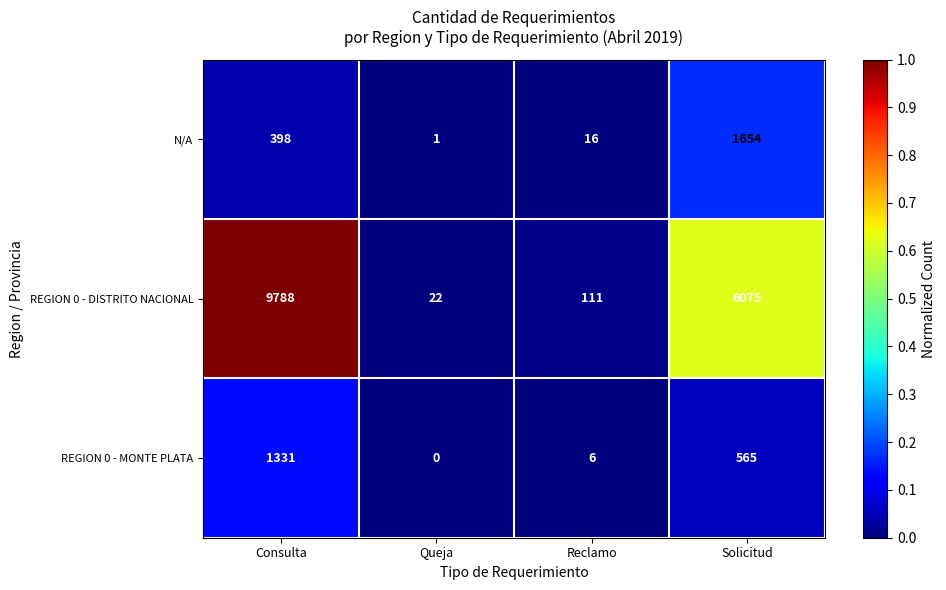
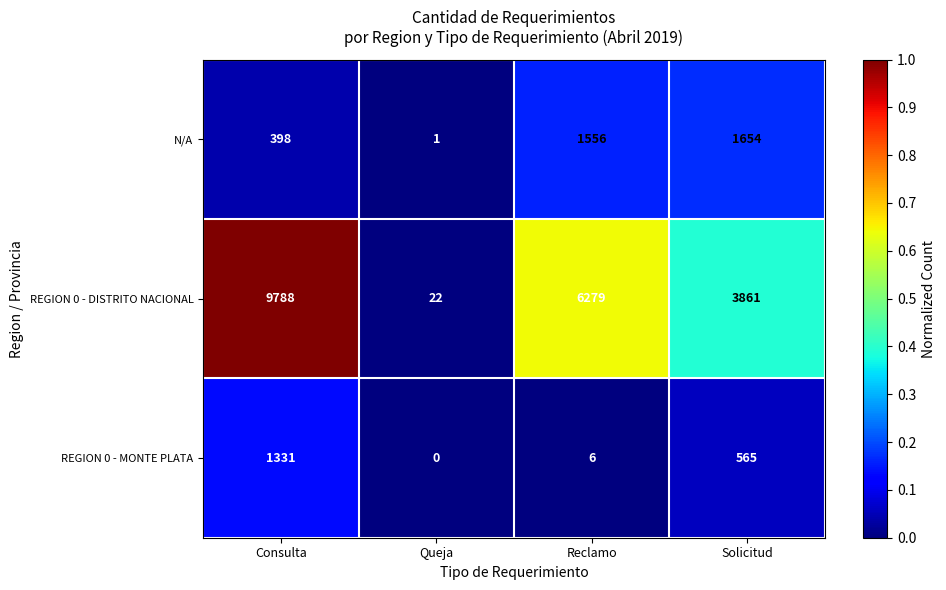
  {
    "N/A": {
      "Consulta": 398,
      "Queja": 1,
-     "Reclamo": 16,
+     "Reclamo": 1556,
      "Solicitud": 1654
    },
    "REGION 0 - DISTRITO NACIONAL": {
      "Consulta": 9788,
      "Queja": 22,
-     "Reclamo": 111,
-     "Solicitud": 6075
+     "Reclamo": 6279,
+     "Solicitud": 3861
    },
    "REGION 0 - MONTE PLATA": {
      "Consulta": 1331,
      "Queja": 0,
      "Reclamo": 6,
      "Solicitud": 565
    }
  }
